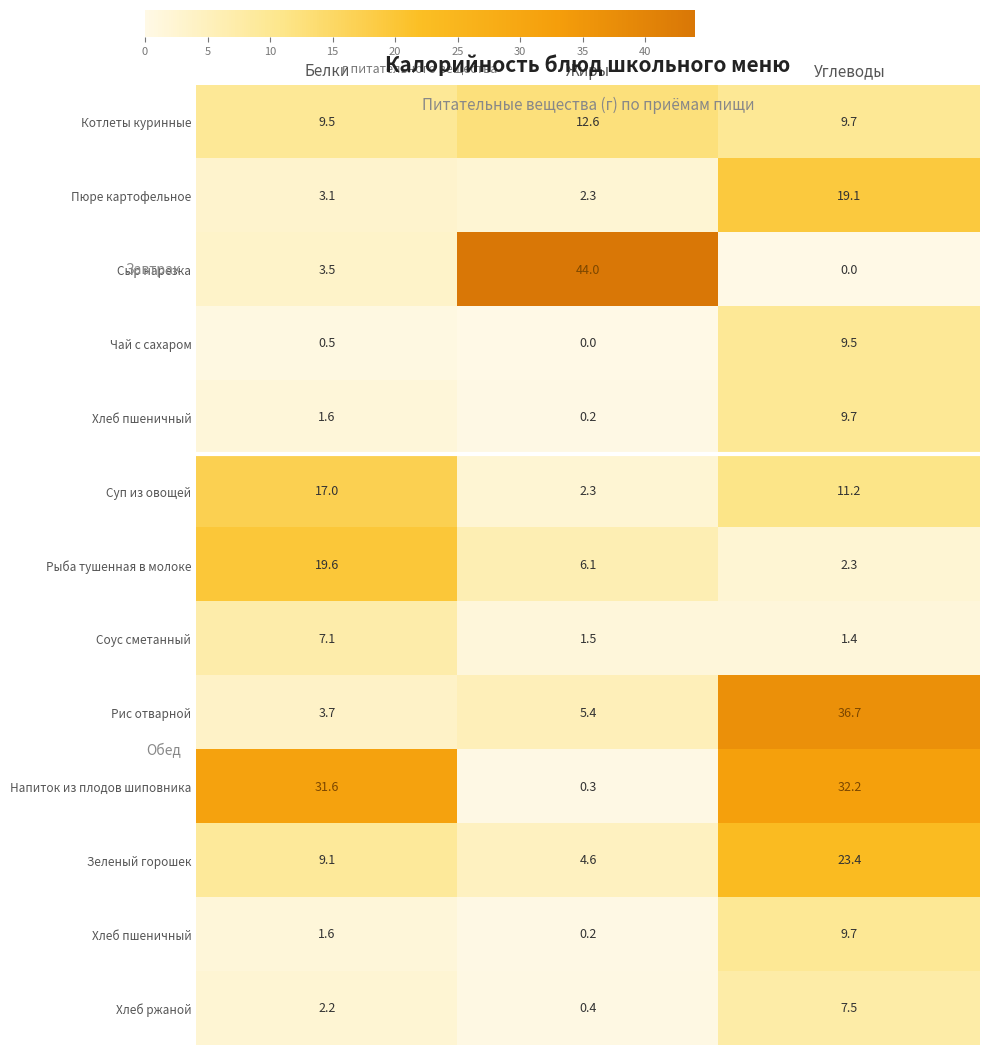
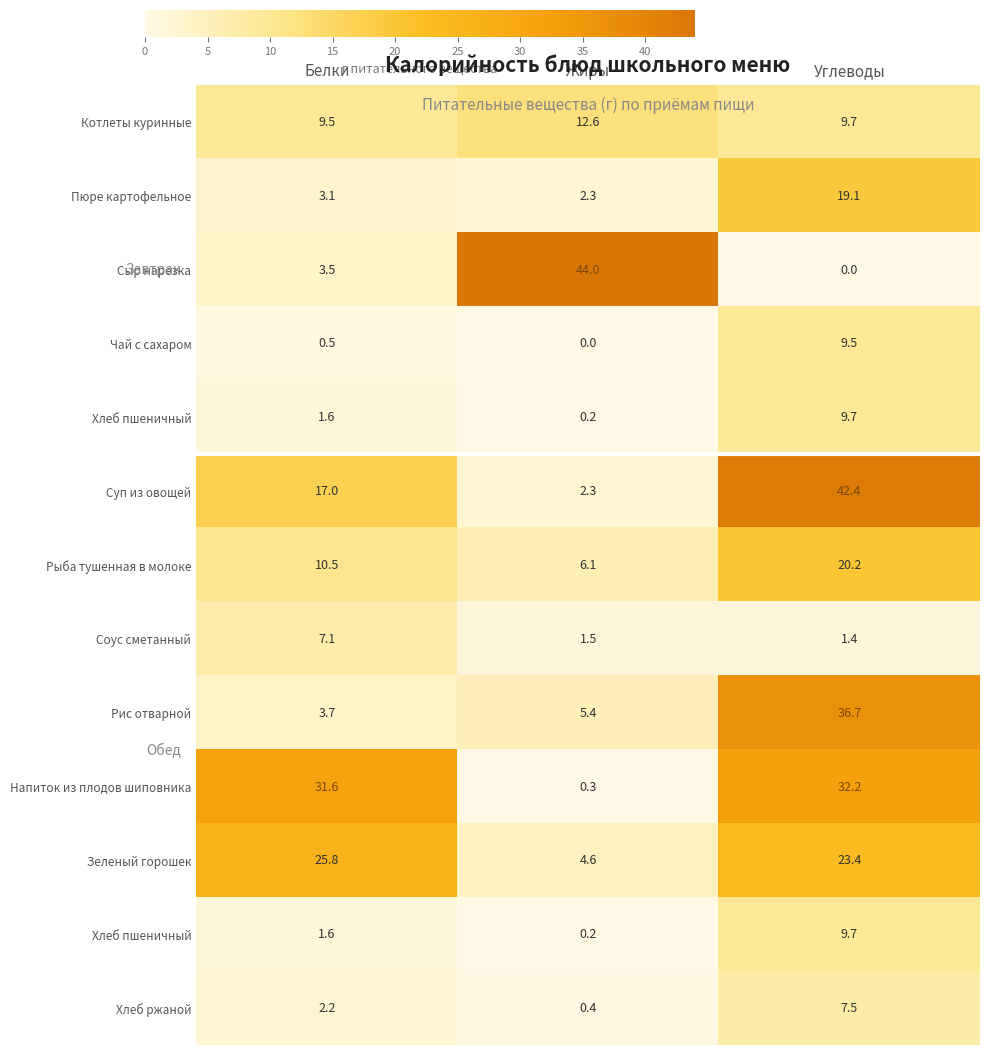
  {
    "Котлеты куринные": {
      "Белки": 9.5,
      "Жиры": 12.6,
      "Углеводы": 9.7
    },
    "Пюре картофельное": {
      "Белки": 3.1,
      "Жиры": 2.3,
      "Углеводы": 19.1
    },
    "Сыр нарезка": {
      "Белки": 3.5,
      "Жиры": 44.0,
      "Углеводы": 0.0
    },
    "Чай с сахаром": {
      "Белки": 0.5,
      "Жиры": 0.0,
      "Углеводы": 9.5
    },
    "Суп из овощей": {
      "Белки": 17.0,
      "Жиры": 2.3,
-     "Углеводы": 11.2
+     "Углеводы": 42.4
    },
    "Рыба тушенная в молоке": {
-     "Белки": 19.6,
+     "Белки": 10.5,
      "Жиры": 6.1,
-     "Углеводы": 2.3
+     "Углеводы": 20.2
    },
    "Соус сметанный": {
      "Белки": 7.1,
      "Жиры": 1.5,
      "Углеводы": 1.4
    },
    "Рис отварной": {
      "Белки": 3.7,
      "Жиры": 5.4,
      "Углеводы": 36.7
    },
    "Напиток из плодов шиповника": {
      "Белки": 31.6,
      "Жиры": 0.3,
      "Углеводы": 32.2
    },
    "Зеленый горошек": {
-     "Белки": 9.1,
+     "Белки": 25.8,
      "Жиры": 4.6,
      "Углеводы": 23.4
    },
    "Хлеб ржаной": {
      "Белки": 2.2,
      "Жиры": 0.4,
      "Углеводы": 7.5
    }
  }
